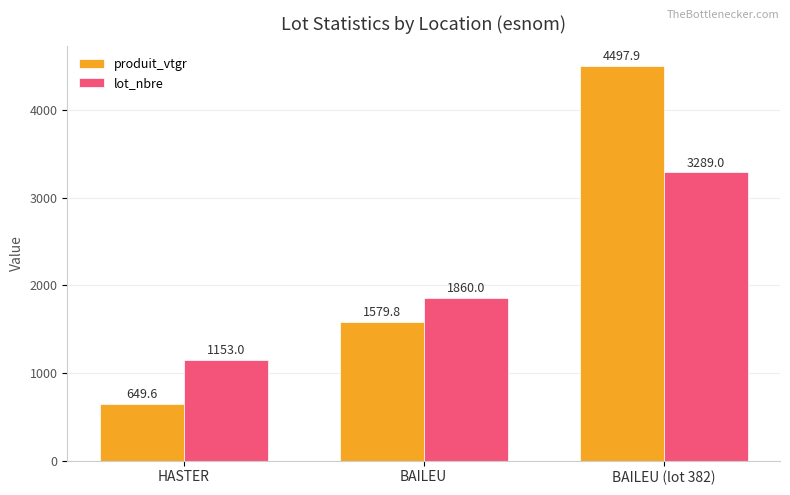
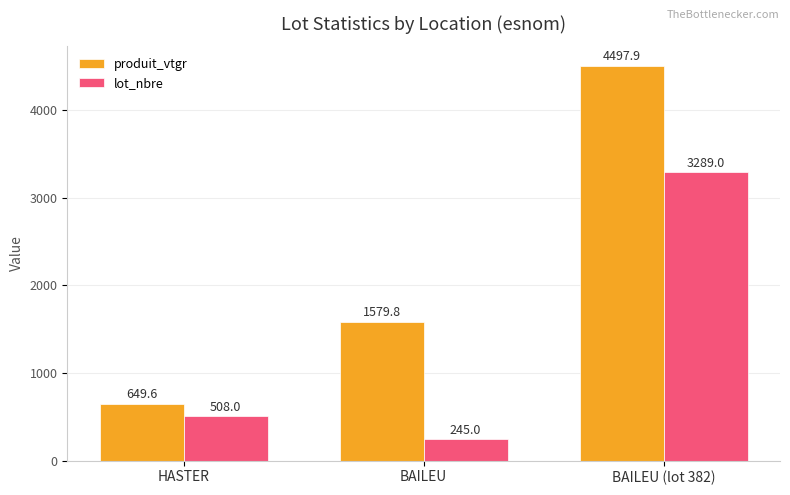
  {
    "produit_vtgr": {
      "HASTER": 649.6,
      "BAILEU": 1579.8,
      "BAILEU (lot 382)": 4497.9
    },
    "lot_nbre": {
-     "HASTER": 1153.0,
-     "BAILEU": 1860.0,
+     "HASTER": 508.0,
+     "BAILEU": 245.0,
      "BAILEU (lot 382)": 3289.0
    }
  }
